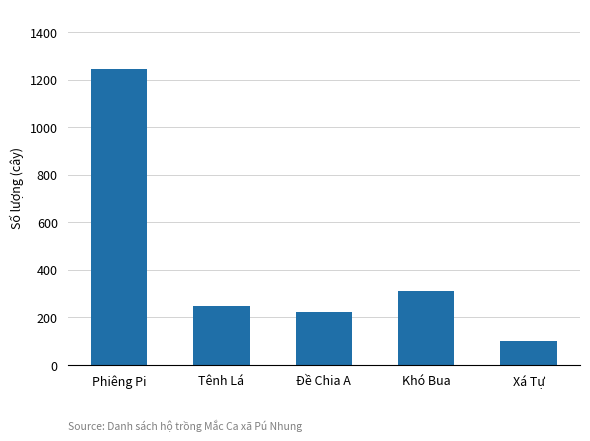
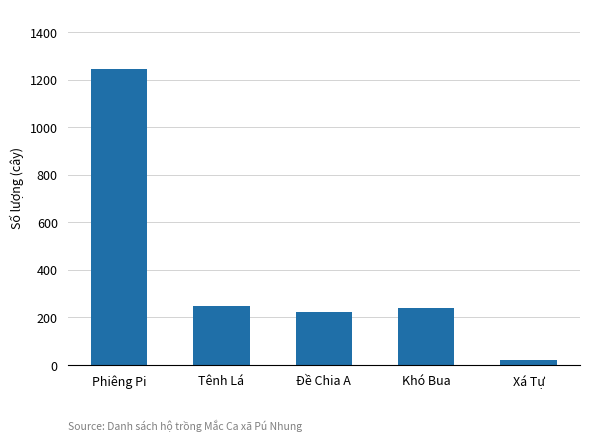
  {
    "Phiêng Pi": 1250,
    "Tênh Lá": 250,
    "Đề Chia A": 220,
-   "Khó Bua": 310,
-   "Xá Tự": 100
+   "Khó Bua": 240,
+   "Xá Tự": 20
  }
